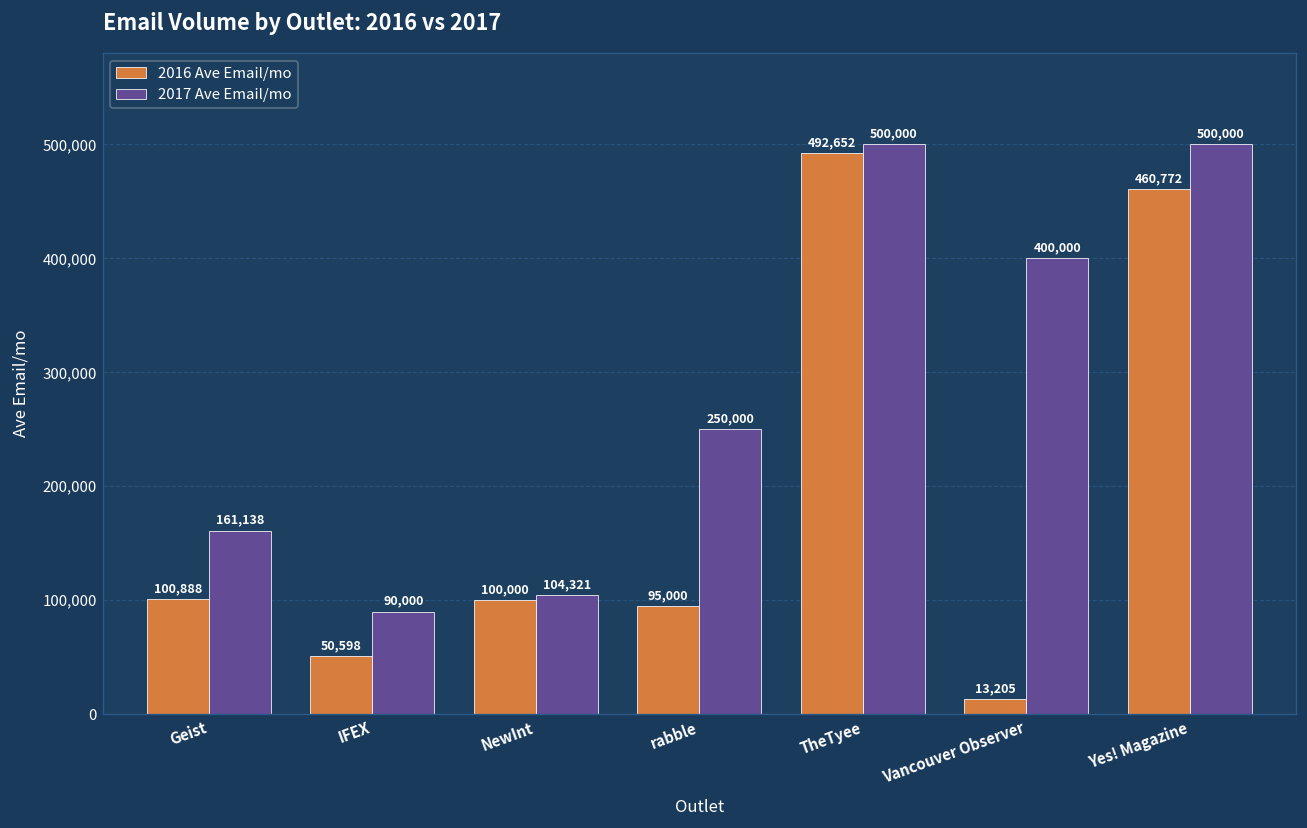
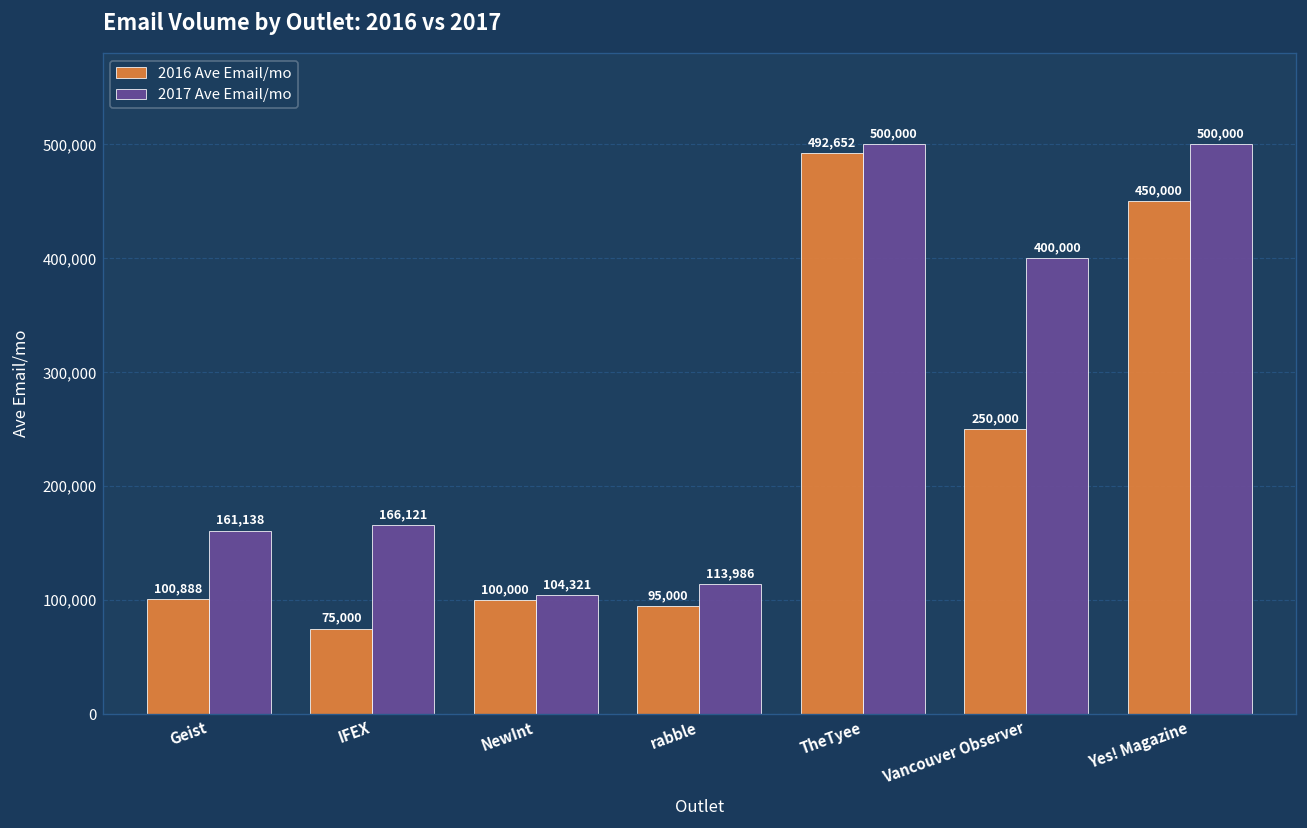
  {
    "2016 Ave Email/mo": {
      "Geist": "100,888",
-     "IFEX": "50,598",
+     "IFEX": "75,000",
      "NewInt": "100,000",
      "rabble": "95,000",
      "TheTyee": "492,652",
-     "Vancouver Observer": "13,205",
-     "Yes! Magazine": "460,772"
+     "Vancouver Observer": "250,000",
+     "Yes! Magazine": "450,000"
    },
    "2017 Ave Email/mo": {
      "Geist": "161,138",
-     "IFEX": "90,000",
+     "IFEX": "166,121",
      "NewInt": "104,321",
-     "rabble": "250,000",
+     "rabble": "113,986",
      "TheTyee": "500,000",
      "Vancouver Observer": "400,000",
      "Yes! Magazine": "500,000"
    }
  }
